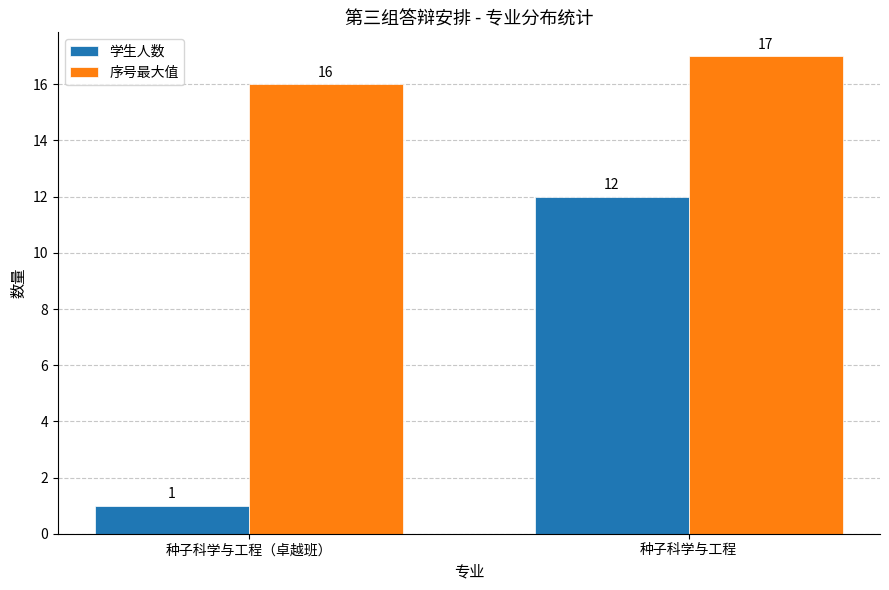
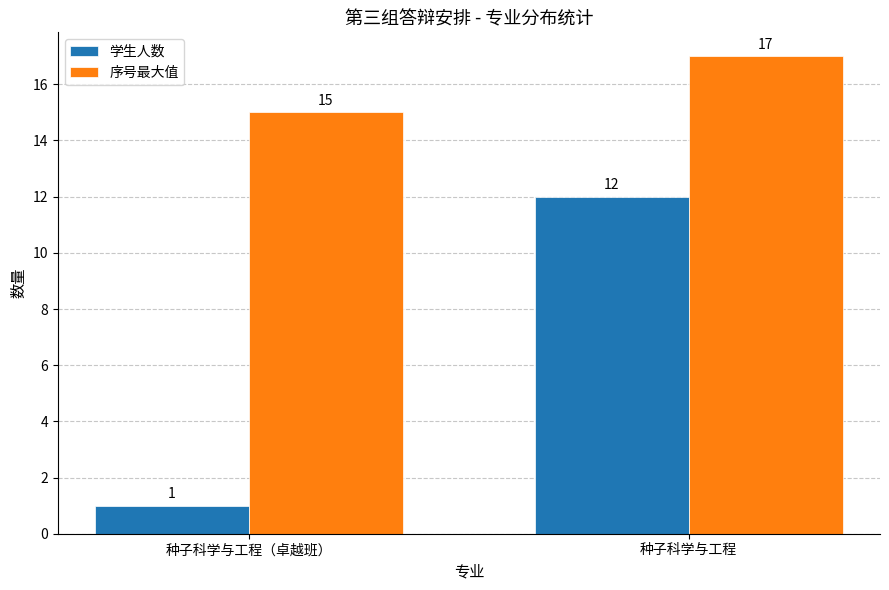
  {
    "学生人数": {
      "种子科学与工程（卓越班）": 1,
      "种子科学与工程": 12
    },
    "序号最大值": {
-     "种子科学与工程（卓越班）": 16,
+     "种子科学与工程（卓越班）": 15,
      "种子科学与工程": 17
    }
  }
